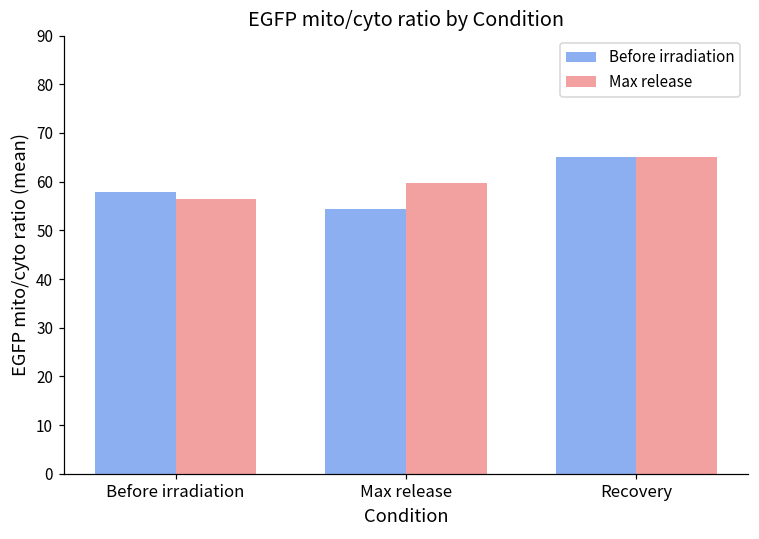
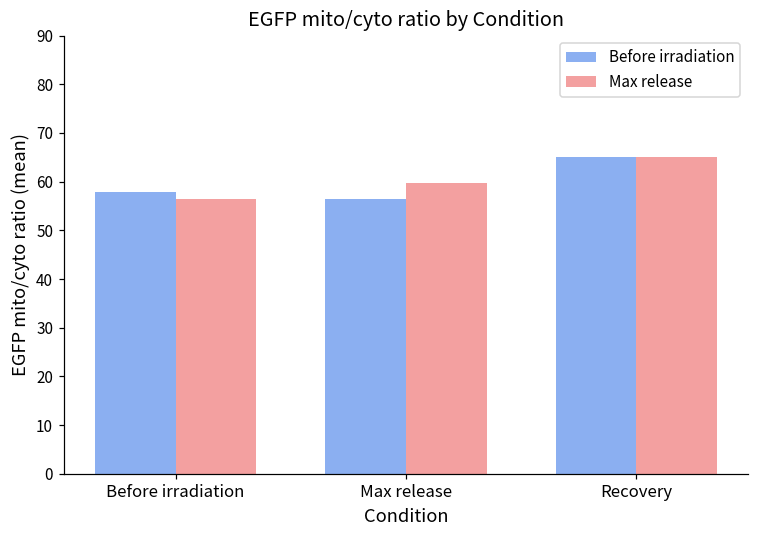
  {
    "Before irradiation": {
      "Before irradiation": 58,
-     "Max release": 54,
+     "Max release": 56,
      "Recovery": 65
    },
    "Max release": {
      "Before irradiation": 56,
      "Max release": 60,
      "Recovery": 65
    }
  }
